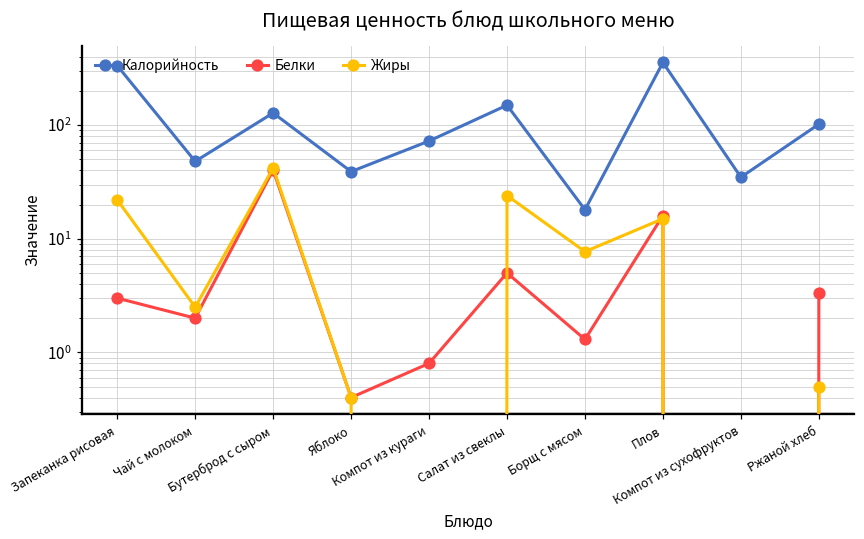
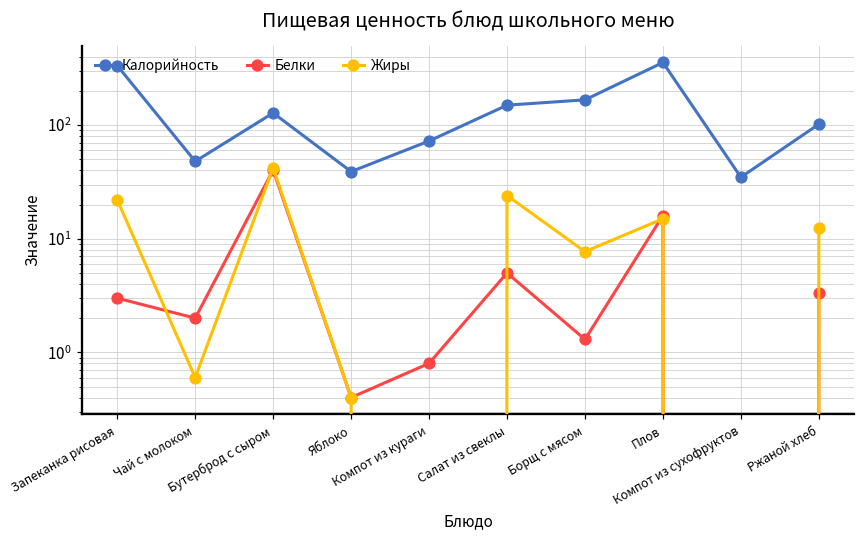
  {
    "Калорийность": {
      "Запеканка рисовая": 330,
      "Чай с молоком": 50,
      "Бутерброд с сыром": 130,
      "Яблоко": 39,
      "Компот из кураги": 70,
      "Салат из свеклы": 150,
-     "Борщ с мясом": 18,
+     "Борщ с мясом": 170,
      "Плов": 360,
      "Компот из сухофруктов": 35,
      "Ржаной хлеб": 100
    },
    "Белки": {
      "Запеканка рисовая": 3.0,
      "Чай с молоком": 2.0,
      "Компот из кураги": 0.8,
      "Салат из свеклы": 5,
      "Борщ с мясом": 1.3,
      "Плов": 16,
      "Ржаной хлеб": 3.3
    },
    "Жиры": {
      "Запеканка рисовая": 22,
-     "Чай с молоком": 2.5,
+     "Чай с молоком": 0.6,
      "Салат из свеклы": 24,
      "Борщ с мясом": 8,
      "Плов": 15,
-     "Ржаной хлеб": 0.5
+     "Ржаной хлеб": 13
    }
  }
